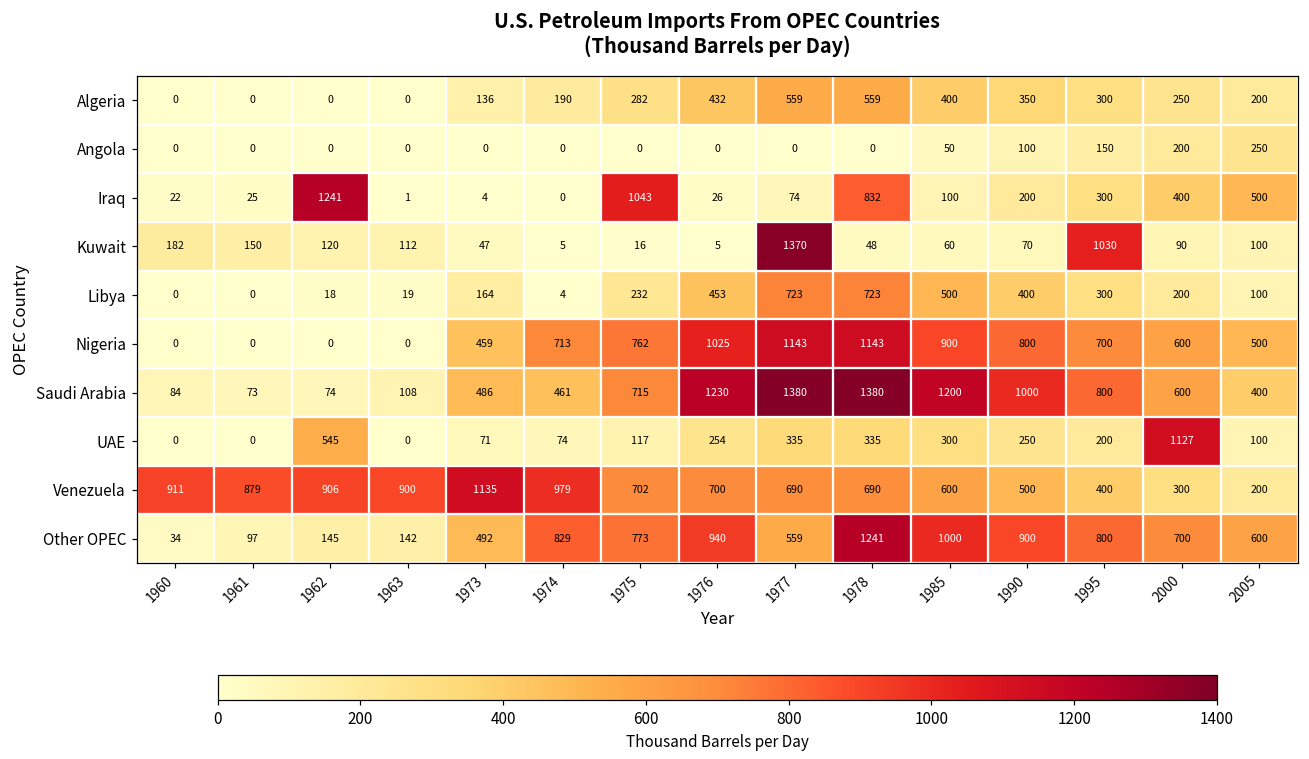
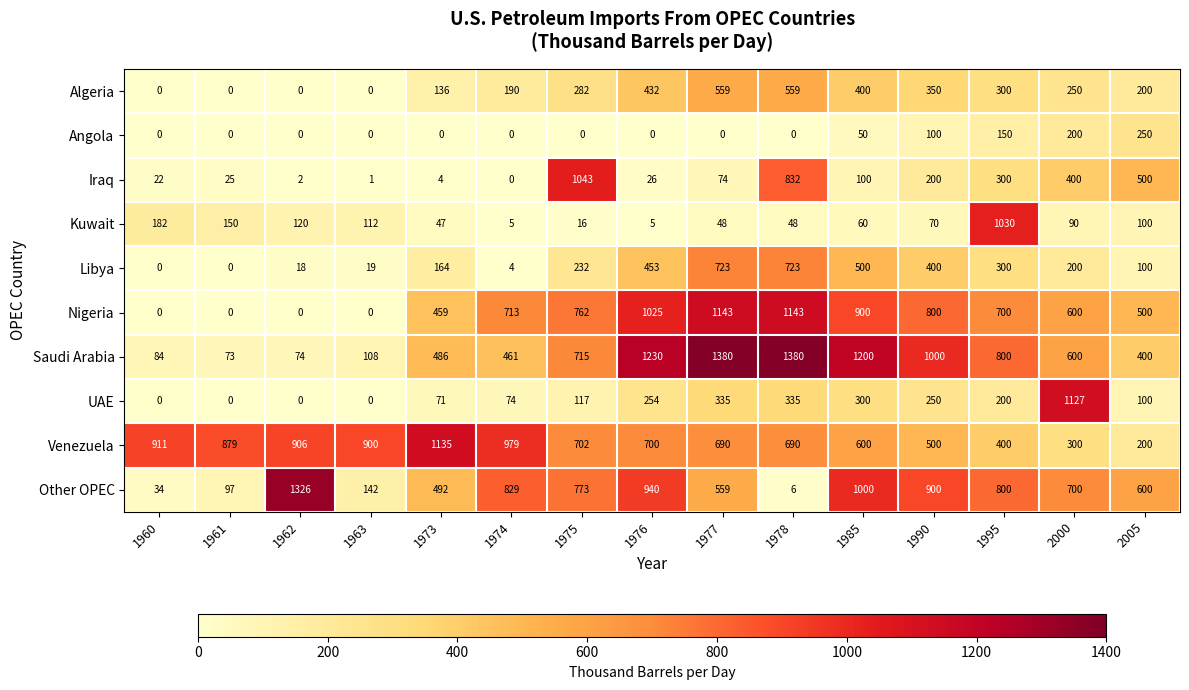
  {
    "Algeria": {
      "1960": 0,
      "1961": 0,
      "1962": 0,
      "1963": 0,
      "1973": 136,
      "1974": 190,
      "1975": 282,
      "1976": 432,
      "1977": 559,
      "1978": 559,
      "1985": 400,
      "1990": 350,
      "1995": 300,
      "2000": 250,
      "2005": 200
    },
    "Angola": {
      "1960": 0,
      "1961": 0,
      "1962": 0,
      "1963": 0,
      "1973": 0,
      "1974": 0,
      "1975": 0,
      "1976": 0,
      "1977": 0,
      "1978": 0,
      "1985": 50,
      "1990": 100,
      "1995": 150,
      "2000": 200,
      "2005": 250
    },
    "Iraq": {
      "1960": 22,
      "1961": 25,
-     "1962": 1241,
+     "1962": 2,
      "1963": 1,
      "1973": 4,
      "1974": 0,
      "1975": 1043,
      "1976": 26,
      "1977": 74,
      "1978": 832,
      "1985": 100,
      "1990": 200,
      "1995": 300,
      "2000": 400,
      "2005": 500
    },
    "Kuwait": {
      "1960": 182,
      "1961": 150,
      "1962": 120,
      "1963": 112,
      "1973": 47,
      "1974": 5,
      "1975": 16,
      "1976": 5,
-     "1977": 1370,
+     "1977": 48,
      "1978": 48,
      "1985": 60,
      "1990": 70,
      "1995": 1030,
      "2000": 90,
      "2005": 100
    },
    "Libya": {
      "1960": 0,
      "1961": 0,
      "1962": 18,
      "1963": 19,
      "1973": 164,
      "1974": 4,
      "1975": 232,
      "1976": 453,
      "1977": 723,
      "1978": 723,
      "1985": 500,
      "1990": 400,
      "1995": 300,
      "2000": 200,
      "2005": 100
    },
    "Nigeria": {
      "1960": 0,
      "1961": 0,
      "1962": 0,
      "1963": 0,
      "1973": 459,
      "1974": 713,
      "1975": 762,
      "1976": 1025,
      "1977": 1143,
      "1978": 1143,
      "1985": 900,
      "1990": 800,
      "1995": 700,
      "2000": 600,
      "2005": 500
    },
    "Saudi Arabia": {
      "1960": 84,
      "1961": 73,
      "1962": 74,
      "1963": 108,
      "1973": 486,
      "1974": 461,
      "1975": 715,
      "1976": 1230,
      "1977": 1380,
      "1978": 1380,
      "1985": 1200,
      "1990": 1000,
      "1995": 800,
      "2000": 600,
      "2005": 400
    },
    "UAE": {
      "1960": 0,
      "1961": 0,
-     "1962": 545,
+     "1962": 0,
      "1963": 0,
      "1973": 71,
      "1974": 74,
      "1975": 117,
      "1976": 254,
      "1977": 335,
      "1978": 335,
      "1985": 300,
      "1990": 250,
      "1995": 200,
      "2000": 1127,
      "2005": 100
    },
    "Venezuela": {
      "1960": 911,
      "1961": 879,
      "1962": 906,
      "1963": 900,
      "1973": 1135,
      "1974": 979,
      "1975": 702,
      "1976": 700,
      "1977": 690,
      "1978": 690,
      "1985": 600,
      "1990": 500,
      "1995": 400,
      "2000": 300,
      "2005": 200
    },
    "Other OPEC": {
      "1960": 34,
      "1961": 97,
-     "1962": 145,
+     "1962": 1326,
      "1963": 142,
      "1973": 492,
      "1974": 829,
      "1975": 773,
      "1976": 940,
      "1977": 559,
-     "1978": 1241,
+     "1978": 6,
      "1985": 1000,
      "1990": 900,
      "1995": 800,
      "2000": 700,
      "2005": 600
    }
  }
